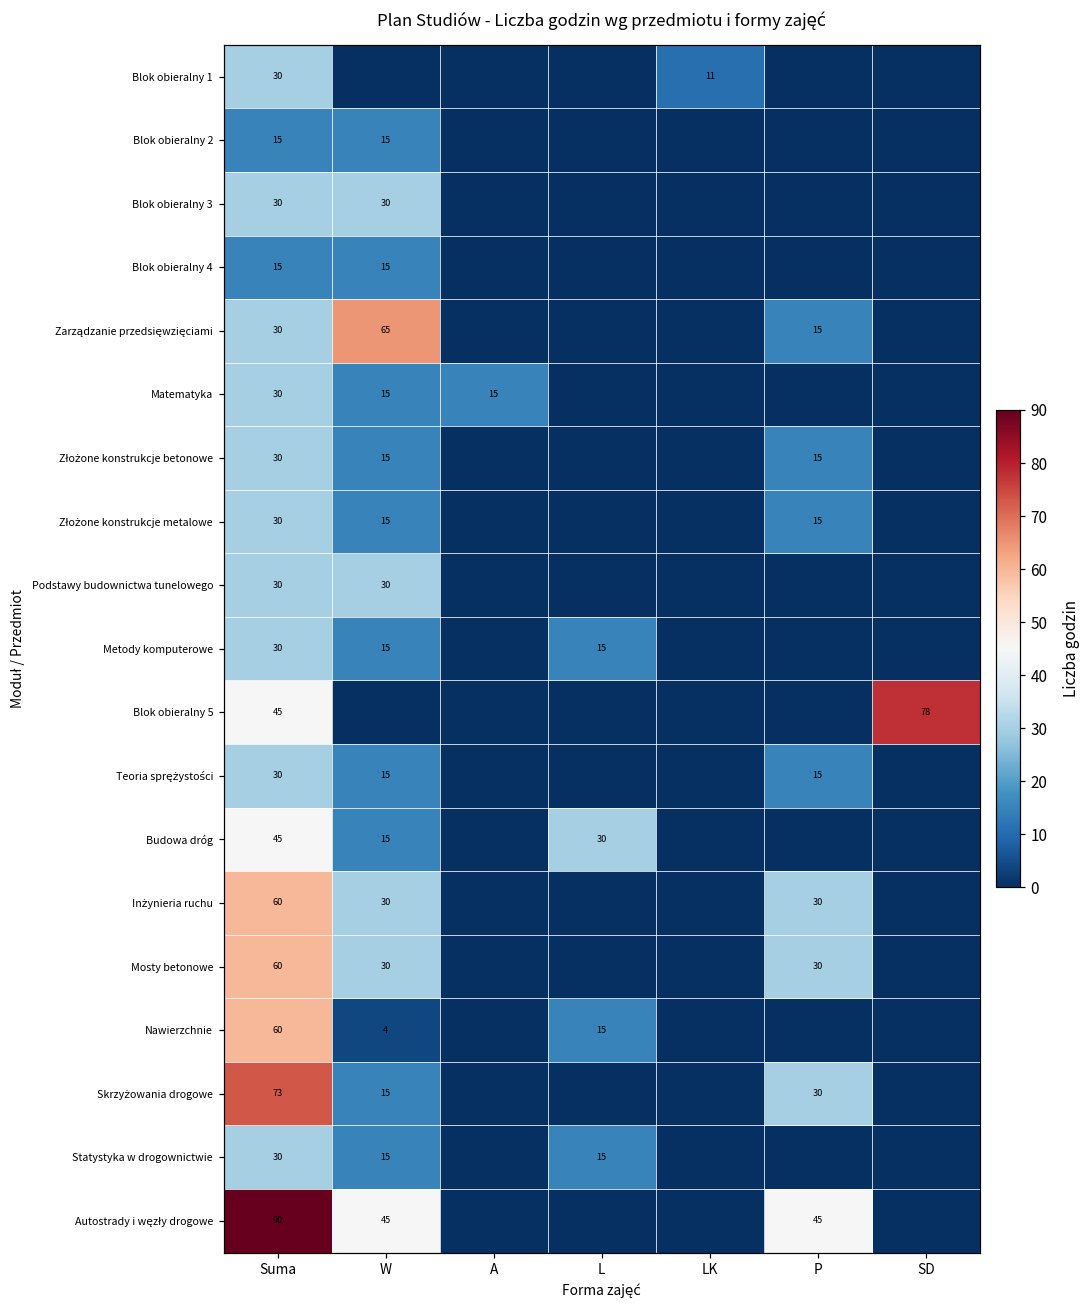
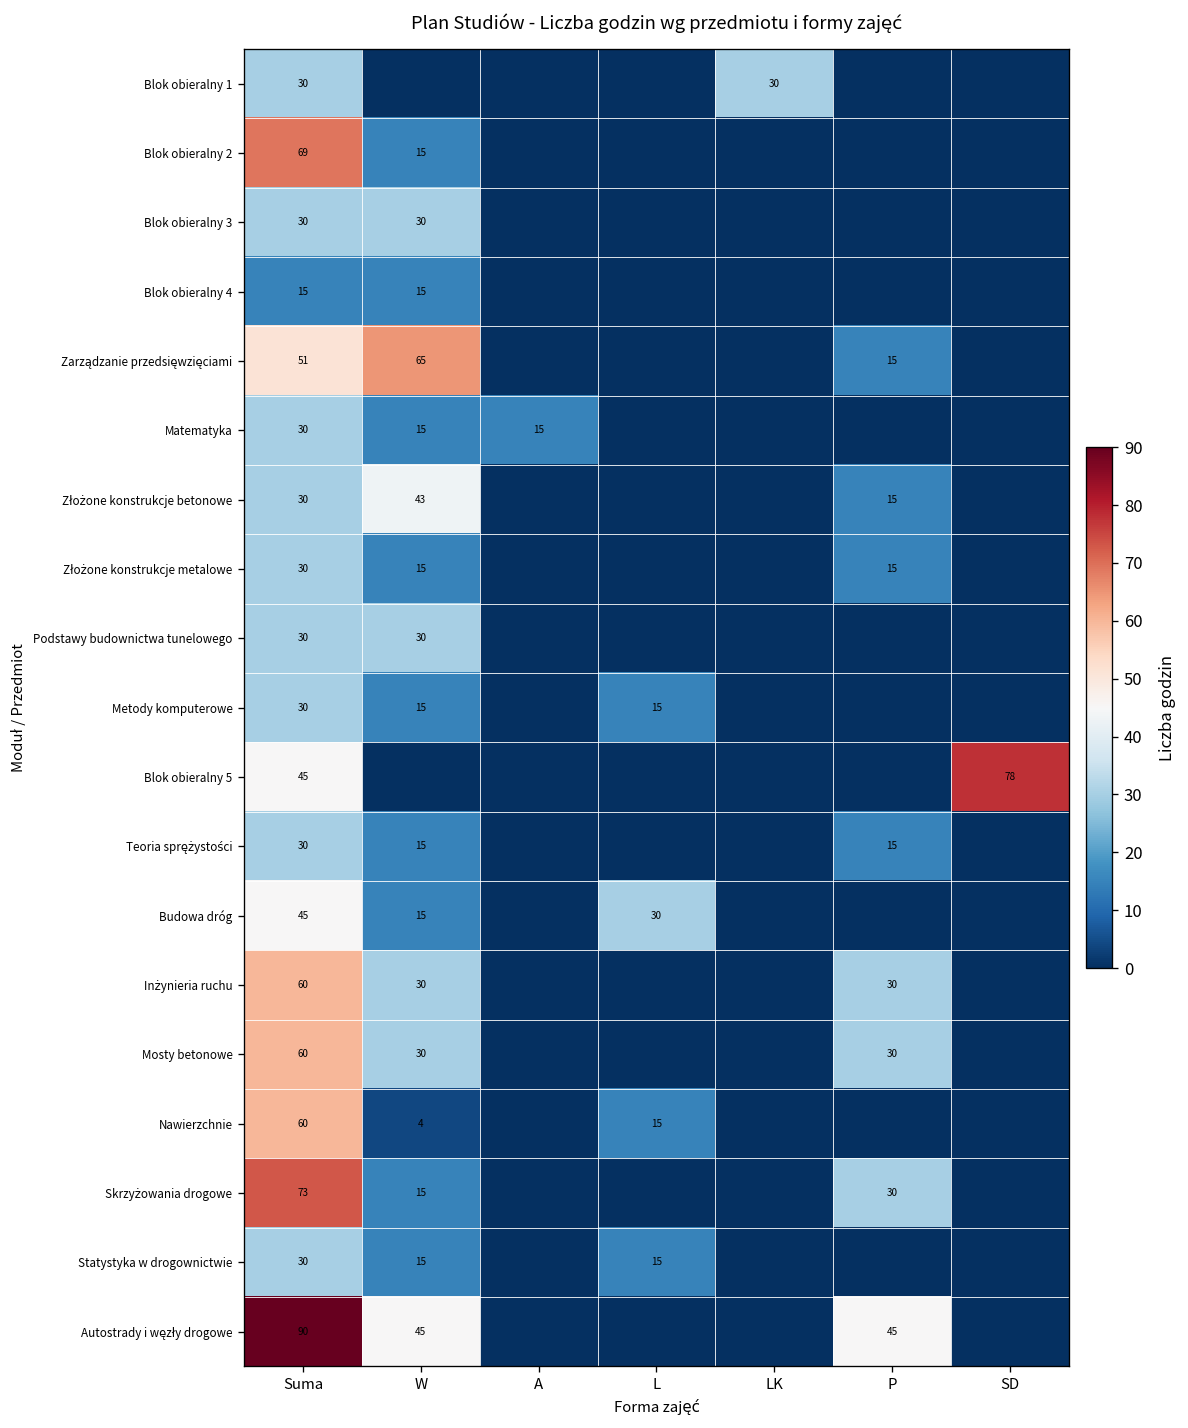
  {
    "Blok obieralny 1": {
      "Suma": 30,
-     "LK": 11
+     "LK": 30
    },
    "Blok obieralny 2": {
-     "Suma": 15,
+     "Suma": 69,
      "W": 15
    },
    "Blok obieralny 3": {
      "Suma": 30,
      "W": 30
    },
    "Blok obieralny 4": {
      "Suma": 15,
      "W": 15
    },
    "Zarządzanie przedsięwzięciami": {
-     "Suma": 30,
+     "Suma": 51,
      "W": 65,
      "P": 15
    },
    "Matematyka": {
      "Suma": 30,
      "W": 15,
      "A": 15
    },
    "Złożone konstrukcje betonowe": {
      "Suma": 30,
-     "W": 15,
+     "W": 43,
      "P": 15
    },
    "Złożone konstrukcje metalowe": {
      "Suma": 30,
      "W": 15,
      "P": 15
    },
    "Podstawy budownictwa tunelowego": {
      "Suma": 30,
      "W": 30
    },
    "Metody komputerowe": {
      "Suma": 30,
      "W": 15,
      "L": 15
    },
    "Blok obieralny 5": {
      "Suma": 45,
      "SD": 78
    },
    "Teoria sprężystości": {
      "Suma": 30,
      "W": 15,
      "P": 15
    },
    "Budowa dróg": {
      "Suma": 45,
      "W": 15,
      "L": 30
    },
    "Inżynieria ruchu": {
      "Suma": 60,
      "W": 30,
      "P": 30
    },
    "Mosty betonowe": {
      "Suma": 60,
      "W": 30,
      "P": 30
    },
    "Nawierzchnie": {
      "Suma": 60,
      "W": 4,
      "L": 15
    },
    "Skrzyżowania drogowe": {
      "Suma": 73,
      "W": 15,
      "P": 30
    },
    "Statystyka w drogownictwie": {
      "Suma": 30,
      "W": 15,
      "L": 15
    },
    "Autostrady i węzły drogowe": {
      "Suma": 90,
      "W": 45,
      "P": 45
    }
  }
